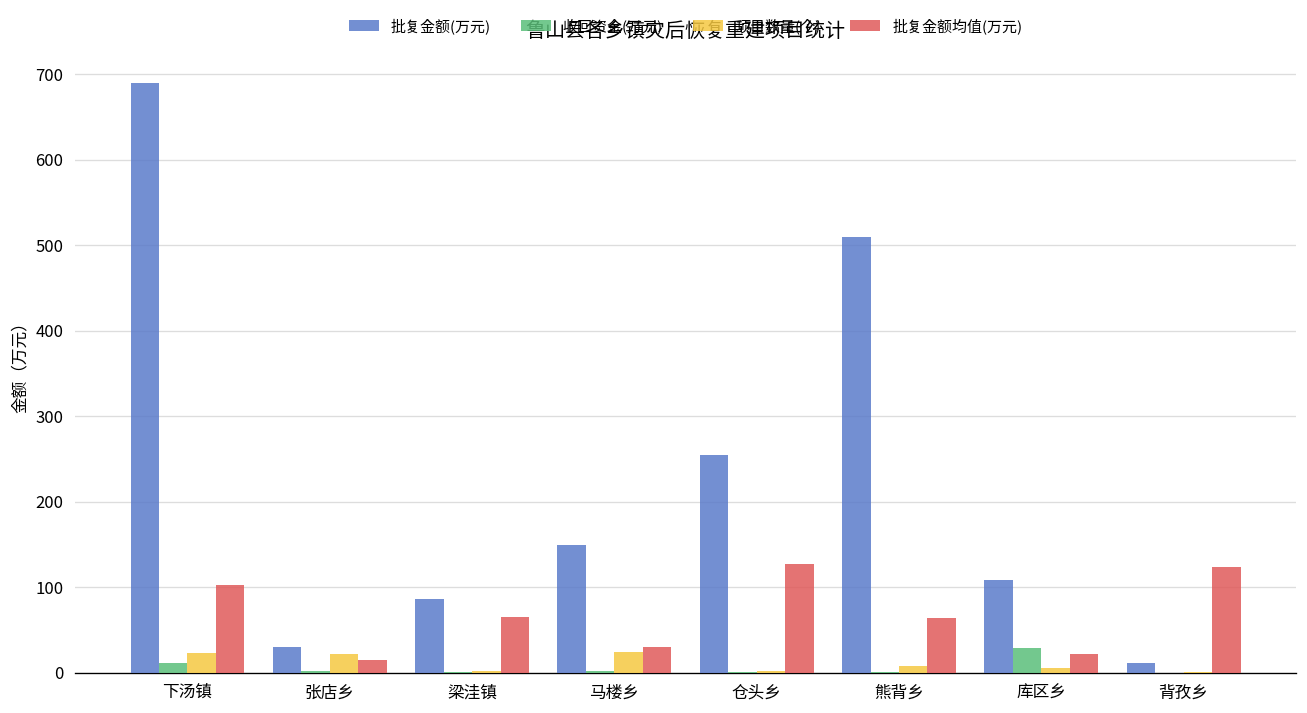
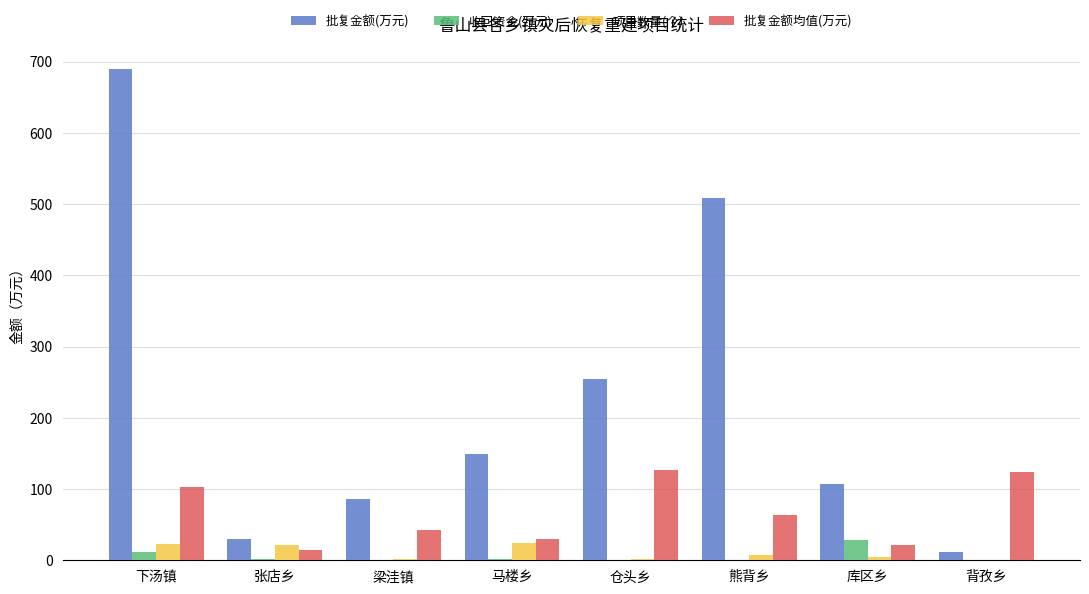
  {
    "批复金额(万元)": {
      "下汤镇": 690,
      "张店乡": 30,
      "梁洼镇": 90,
      "马楼乡": 150,
      "仓头乡": 250,
      "熊背乡": 510,
      "库区乡": 110,
      "背孜乡": 10
    },
    "收回资金(万元)": {
      "下汤镇": 10,
      "库区乡": 30
    },
    "项目数量(个)": {
      "下汤镇": 20,
      "张店乡": 20,
      "马楼乡": 20,
      "熊背乡": 10,
      "库区乡": 10
    },
    "批复金额均值(万元)": {
      "下汤镇": 100,
      "张店乡": 10,
-     "梁洼镇": 70,
+     "梁洼镇": 40,
      "马楼乡": 30,
      "仓头乡": 130,
      "熊背乡": 60,
      "库区乡": 20,
      "背孜乡": 120
    }
  }
